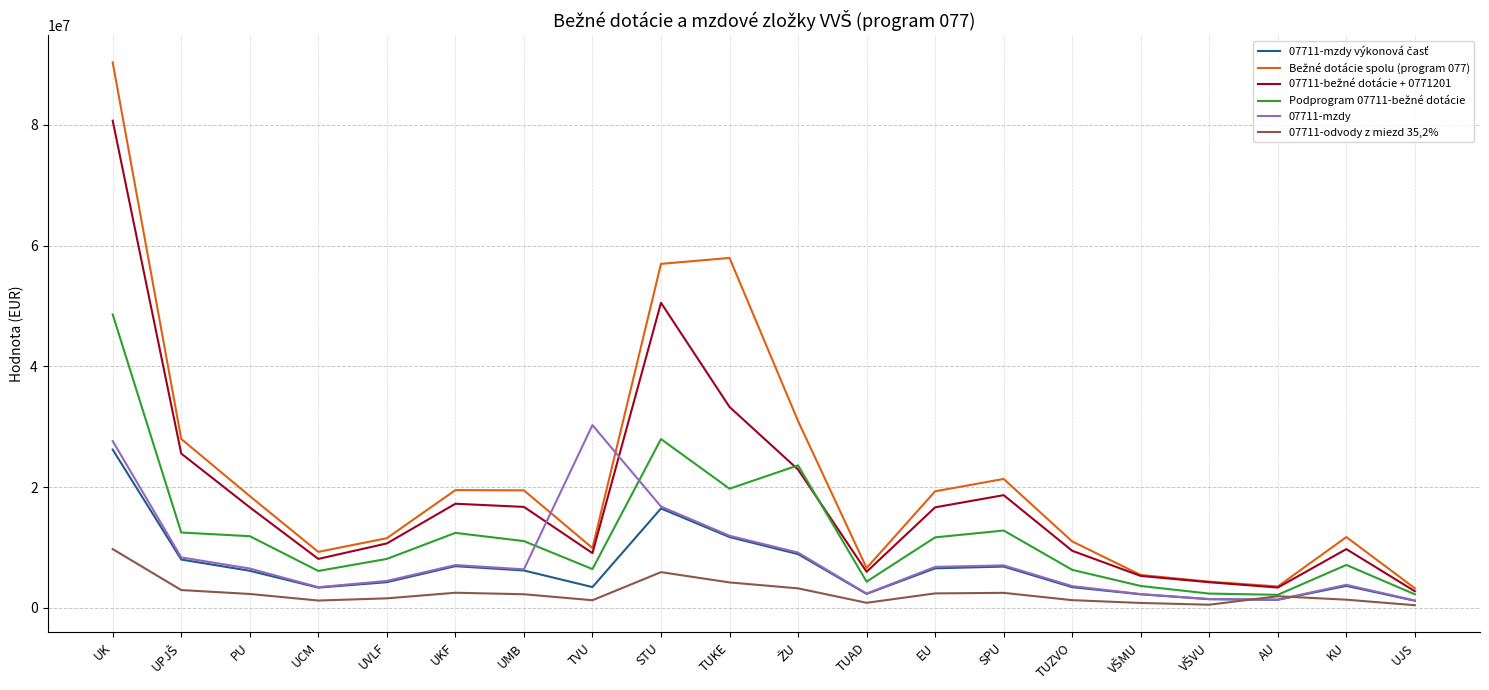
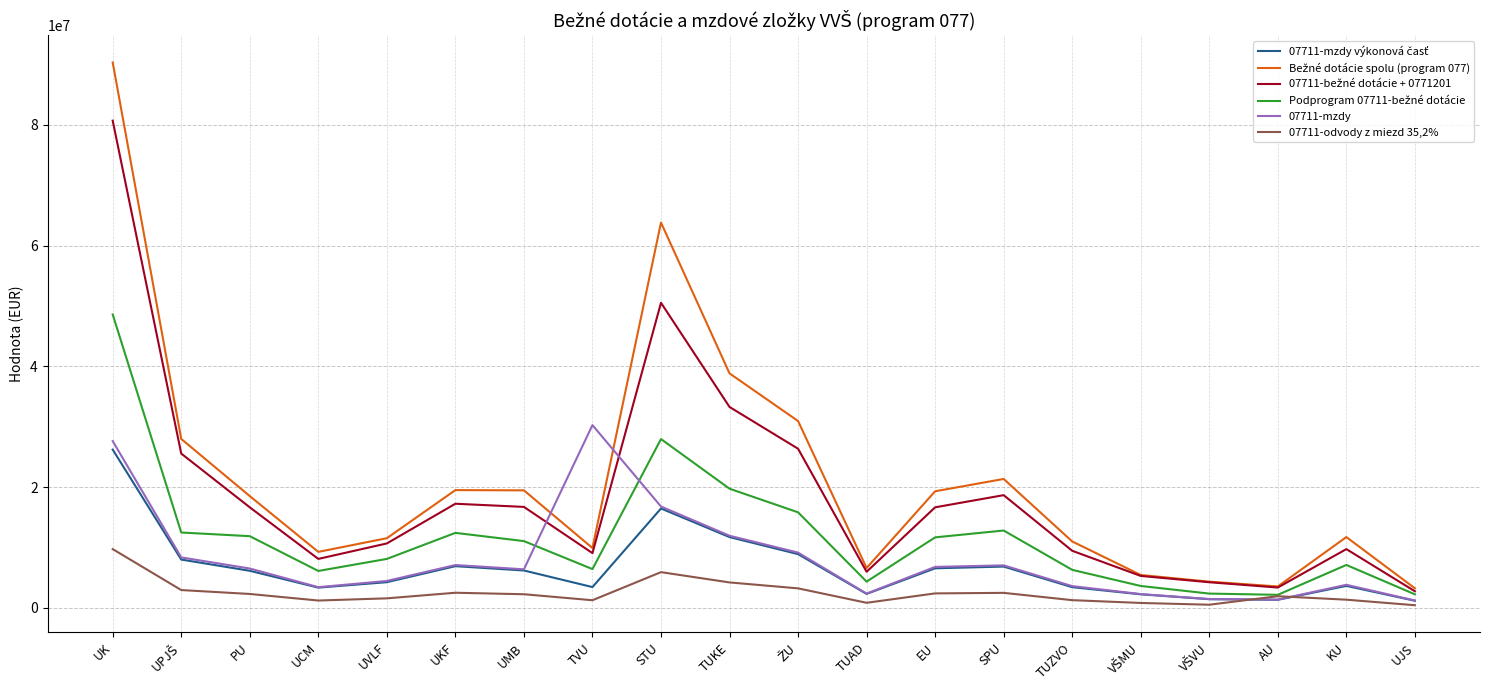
  {
    "07711-mzdy výkonová časť": {
      "UK": 26000000,
      "TVU": 3000000
    },
    "Bežné dotácie spolu (program 077)": {
      "UK": 90000000,
      "UPJŠ": 28000000,
      "PU": 19000000,
      "UCM": 9000000,
      "UVLF": 12000000,
      "UKF": 19000000,
      "UMB": 19000000,
      "TVU": 10000000,
-     "STU": 57000000,
-     "TUKE": 58000000,
+     "STU": 64000000,
+     "TUKE": 39000000,
      "ŽU": 31000000,
      "TUAD": 7000000,
      "EU": 19000000,
      "SPU": 21000000,
      "TUZVO": 11000000,
      "KU": 12000000,
      "UJS": 3000000
    },
    "07711-bežné dotácie + 0771201": {
      "UK": 81000000,
      "UPJŠ": 26000000,
      "PU": 17000000,
      "UCM": 8000000,
      "UVLF": 11000000,
      "UKF": 17000000,
      "UMB": 17000000,
      "TVU": 9000000,
      "STU": 51000000,
      "TUKE": 33000000,
-     "ŽU": 23000000,
+     "ŽU": 26000000,
      "TUAD": 6000000,
      "EU": 17000000,
      "SPU": 19000000,
      "TUZVO": 9000000,
      "KU": 10000000,
      "UJS": 3000000
    },
    "Podprogram 07711-bežné dotácie": {
      "UK": 49000000,
      "UPJŠ": 12000000,
      "PU": 12000000,
      "UCM": 6000000,
      "UVLF": 8000000,
      "UKF": 12000000,
      "UMB": 11000000,
      "TVU": 6000000,
      "STU": 28000000,
      "TUKE": 20000000,
-     "ŽU": 24000000,
+     "ŽU": 16000000,
      "TUAD": 4000000,
      "EU": 12000000,
      "SPU": 13000000,
      "TUZVO": 6000000,
      "VŠMU": 4000000,
      "VŠVU": 2000000,
      "KU": 7000000,
      "UJS": 2000000
    },
    "07711-mzdy": {
      "UK": 28000000,
      "TVU": 30000000
    },
    "07711-odvody z miezd 35,2%": {
      "UK": 10000000,
      "UPJŠ": 3000000,
      "PU": 2000000,
      "UCM": 1000000,
      "UVLF": 2000000,
      "UKF": 2000000,
      "UMB": 2000000,
      "TVU": 1000000,
      "STU": 6000000,
      "TUKE": 4000000,
      "ŽU": 3000000,
      "TUAD": 1000000,
      "EU": 2000000,
      "SPU": 2000000,
      "TUZVO": 1000000,
      "VŠMU": 1000000,
      "VŠVU": 1000000,
      "KU": 1000000,
      "UJS": 0
    }
  }
